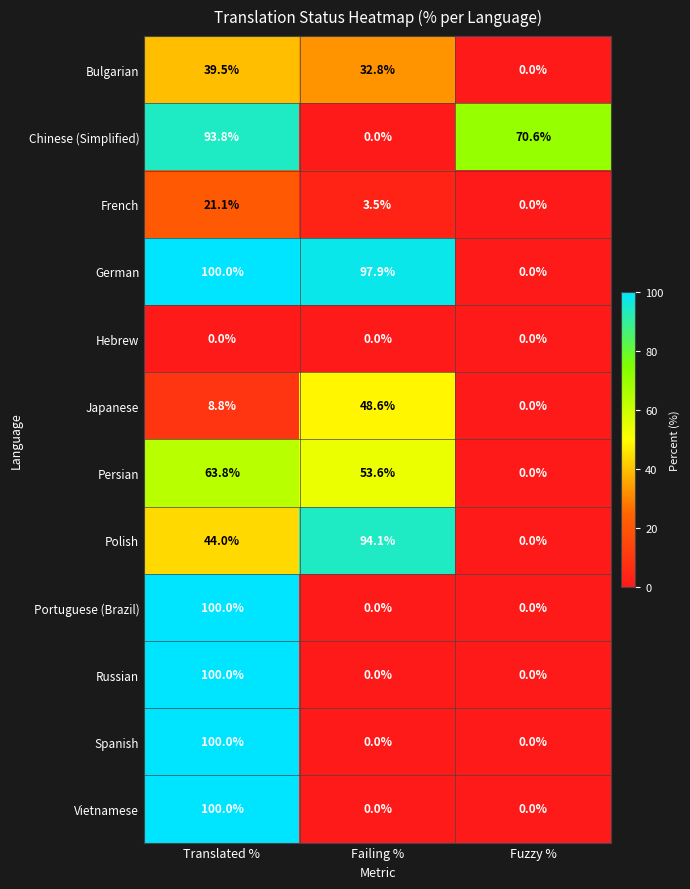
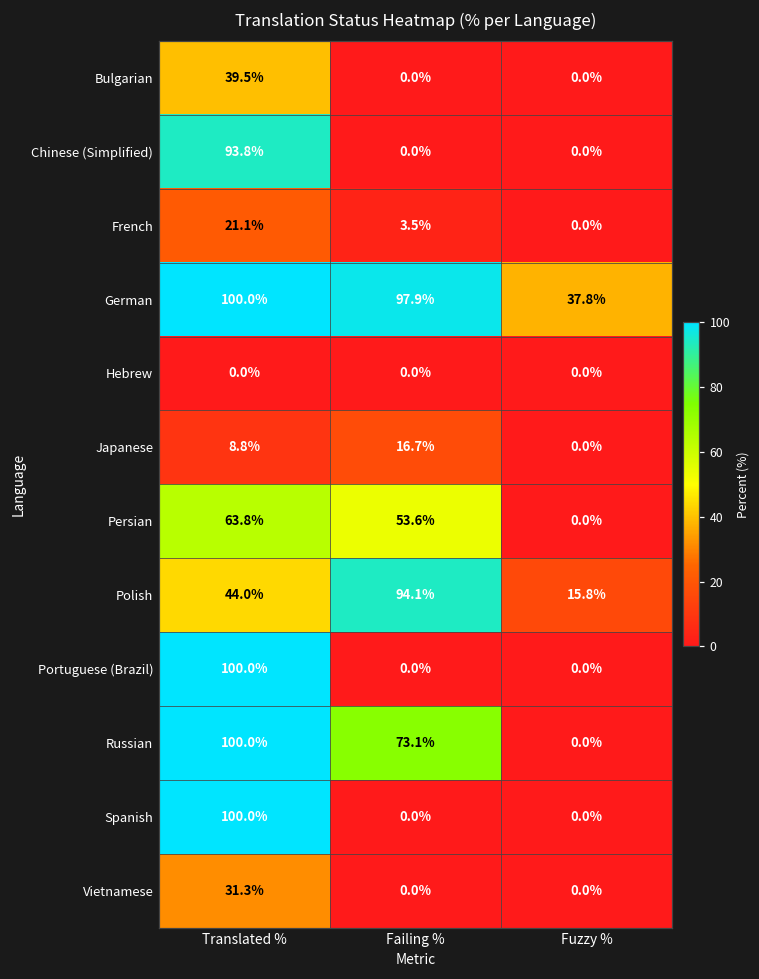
  {
    "Bulgarian": {
      "Translated %": "39.5%",
-     "Failing %": "32.8%",
+     "Failing %": "0.0%",
      "Fuzzy %": "0.0%"
    },
    "Chinese (Simplified)": {
      "Translated %": "93.8%",
      "Failing %": "0.0%",
-     "Fuzzy %": "70.6%"
+     "Fuzzy %": "0.0%"
    },
    "French": {
      "Translated %": "21.1%",
      "Failing %": "3.5%",
      "Fuzzy %": "0.0%"
    },
    "German": {
      "Translated %": "100.0%",
      "Failing %": "97.9%",
-     "Fuzzy %": "0.0%"
+     "Fuzzy %": "37.8%"
    },
    "Hebrew": {
      "Translated %": "0.0%",
      "Failing %": "0.0%",
      "Fuzzy %": "0.0%"
    },
    "Japanese": {
      "Translated %": "8.8%",
-     "Failing %": "48.6%",
+     "Failing %": "16.7%",
      "Fuzzy %": "0.0%"
    },
    "Persian": {
      "Translated %": "63.8%",
      "Failing %": "53.6%",
      "Fuzzy %": "0.0%"
    },
    "Polish": {
      "Translated %": "44.0%",
      "Failing %": "94.1%",
-     "Fuzzy %": "0.0%"
+     "Fuzzy %": "15.8%"
    },
    "Portuguese (Brazil)": {
      "Translated %": "100.0%",
      "Failing %": "0.0%",
      "Fuzzy %": "0.0%"
    },
    "Russian": {
      "Translated %": "100.0%",
-     "Failing %": "0.0%",
+     "Failing %": "73.1%",
      "Fuzzy %": "0.0%"
    },
    "Spanish": {
      "Translated %": "100.0%",
      "Failing %": "0.0%",
      "Fuzzy %": "0.0%"
    },
    "Vietnamese": {
-     "Translated %": "100.0%",
+     "Translated %": "31.3%",
      "Failing %": "0.0%",
      "Fuzzy %": "0.0%"
    }
  }
